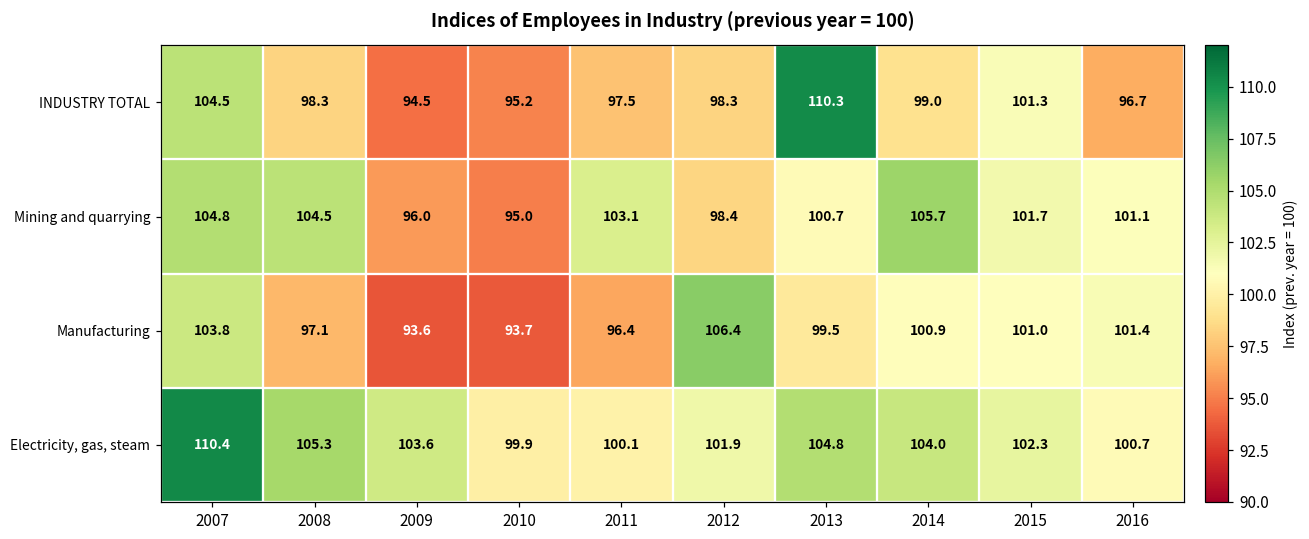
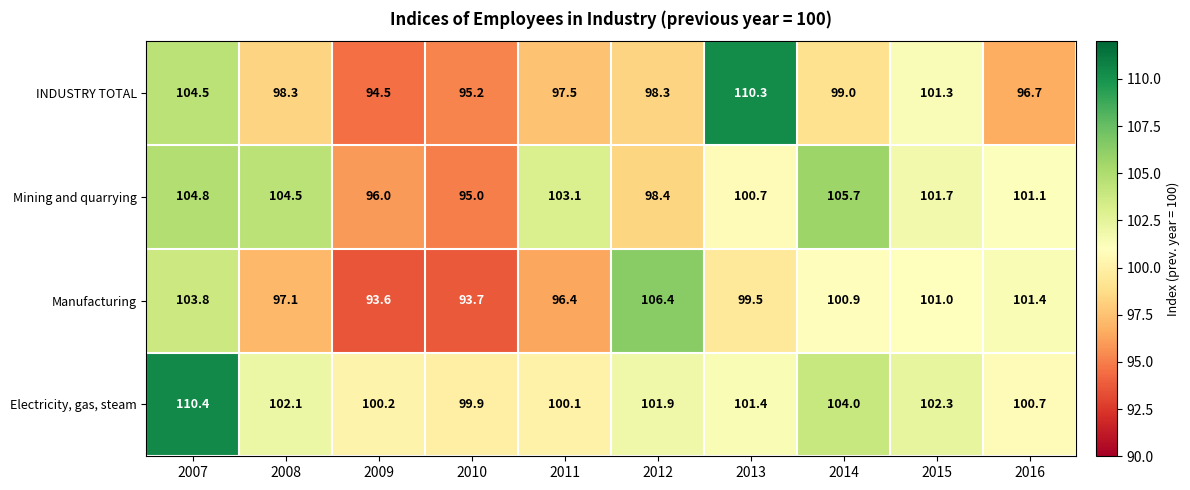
  {
    "INDUSTRY TOTAL": {
      "2007": 104.5,
      "2008": 98.3,
      "2009": 94.5,
      "2010": 95.2,
      "2011": 97.5,
      "2012": 98.3,
      "2013": 110.3,
      "2014": 99.0,
      "2015": 101.3,
      "2016": 96.7
    },
    "Mining and quarrying": {
      "2007": 104.8,
      "2008": 104.5,
      "2009": 96.0,
      "2010": 95.0,
      "2011": 103.1,
      "2012": 98.4,
      "2013": 100.7,
      "2014": 105.7,
      "2015": 101.7,
      "2016": 101.1
    },
    "Manufacturing": {
      "2007": 103.8,
      "2008": 97.1,
      "2009": 93.6,
      "2010": 93.7,
      "2011": 96.4,
      "2012": 106.4,
      "2013": 99.5,
      "2014": 100.9,
      "2015": 101.0,
      "2016": 101.4
    },
    "Electricity, gas, steam": {
      "2007": 110.4,
-     "2008": 105.3,
-     "2009": 103.6,
+     "2008": 102.1,
+     "2009": 100.2,
      "2010": 99.9,
      "2011": 100.1,
      "2012": 101.9,
-     "2013": 104.8,
+     "2013": 101.4,
      "2014": 104.0,
      "2015": 102.3,
      "2016": 100.7
    }
  }
